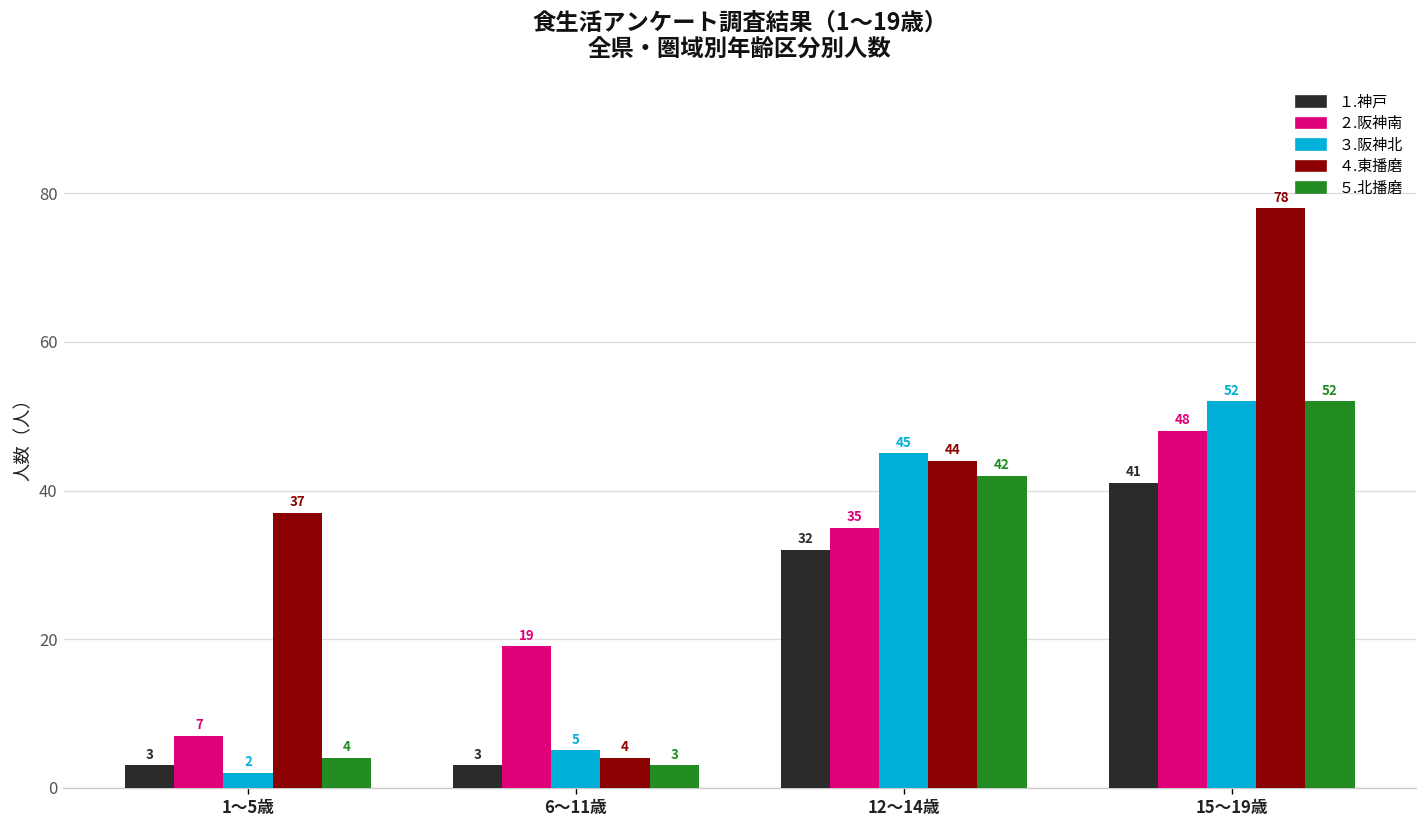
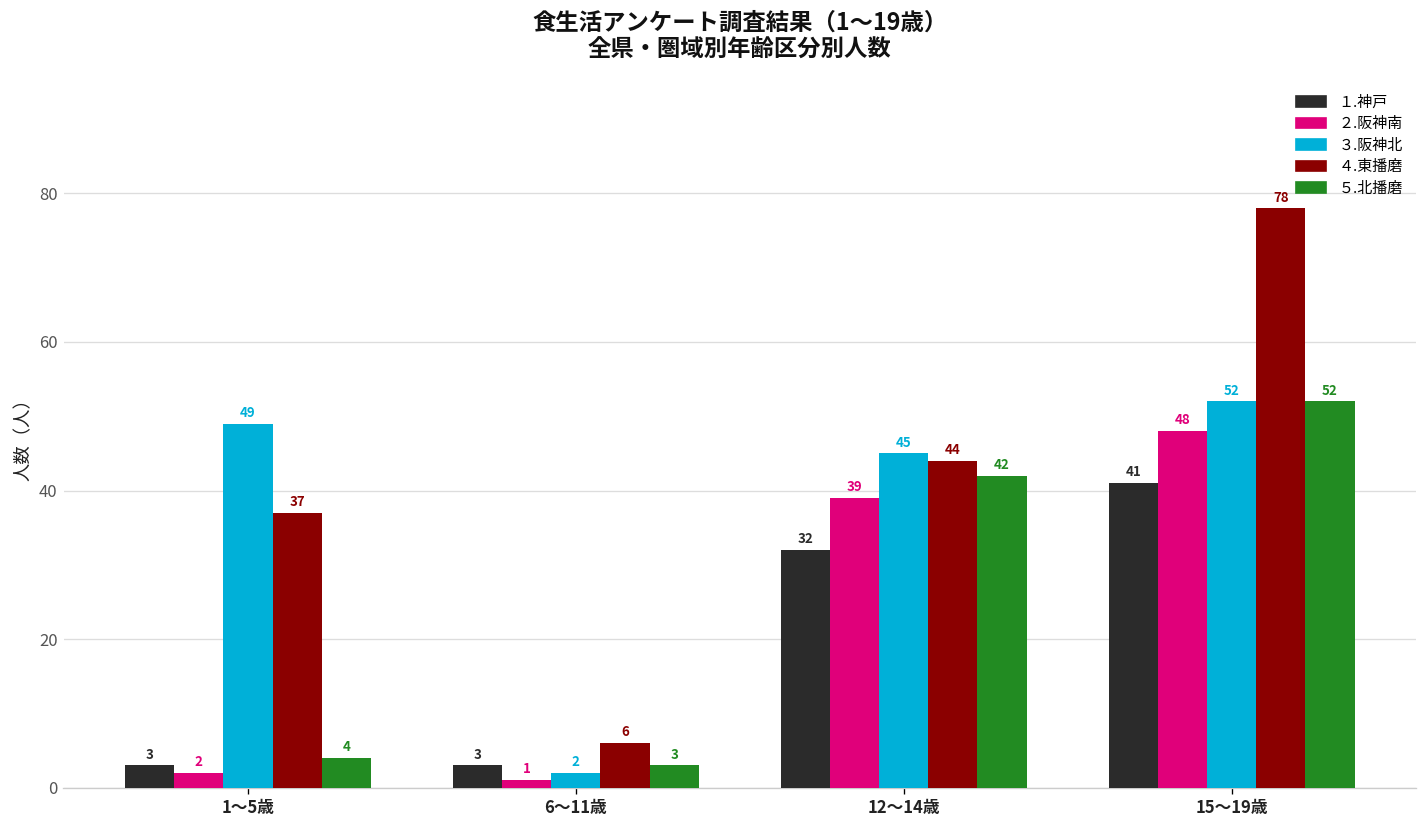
  {
    "１.神戸": {
      "1～5歳": 3,
      "6～11歳": 3,
      "12～14歳": 32,
      "15～19歳": 41
    },
    "２.阪神南": {
-     "1～5歳": 7,
-     "6～11歳": 19,
-     "12～14歳": 35,
+     "1～5歳": 2,
+     "6～11歳": 1,
+     "12～14歳": 39,
      "15～19歳": 48
    },
    "３.阪神北": {
-     "1～5歳": 2,
-     "6～11歳": 5,
+     "1～5歳": 49,
+     "6～11歳": 2,
      "12～14歳": 45,
      "15～19歳": 52
    },
    "４.東播磨": {
      "1～5歳": 37,
-     "6～11歳": 4,
+     "6～11歳": 6,
      "12～14歳": 44,
      "15～19歳": 78
    },
    "５.北播磨": {
      "1～5歳": 4,
      "6～11歳": 3,
      "12～14歳": 42,
      "15～19歳": 52
    }
  }
